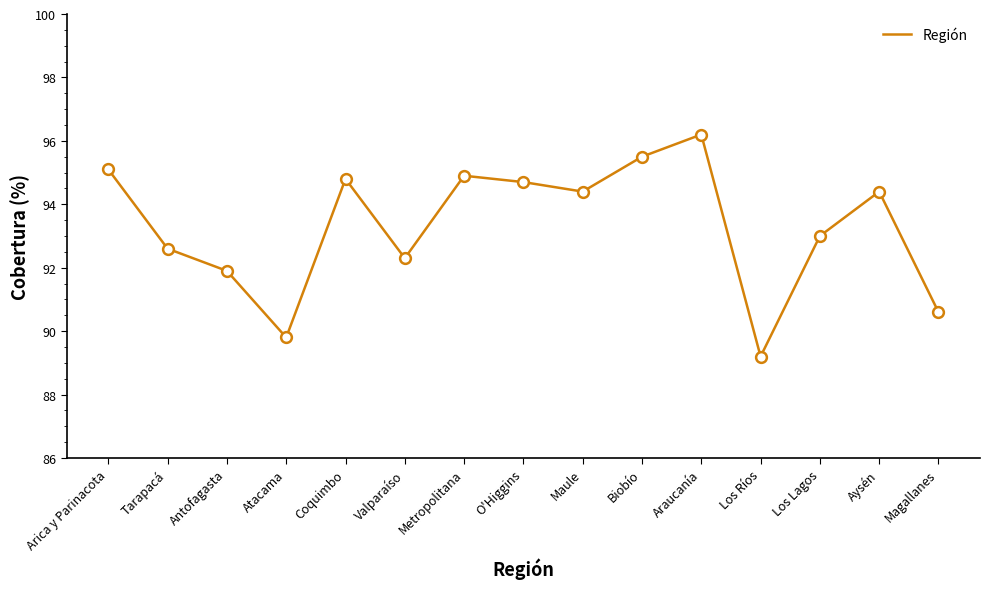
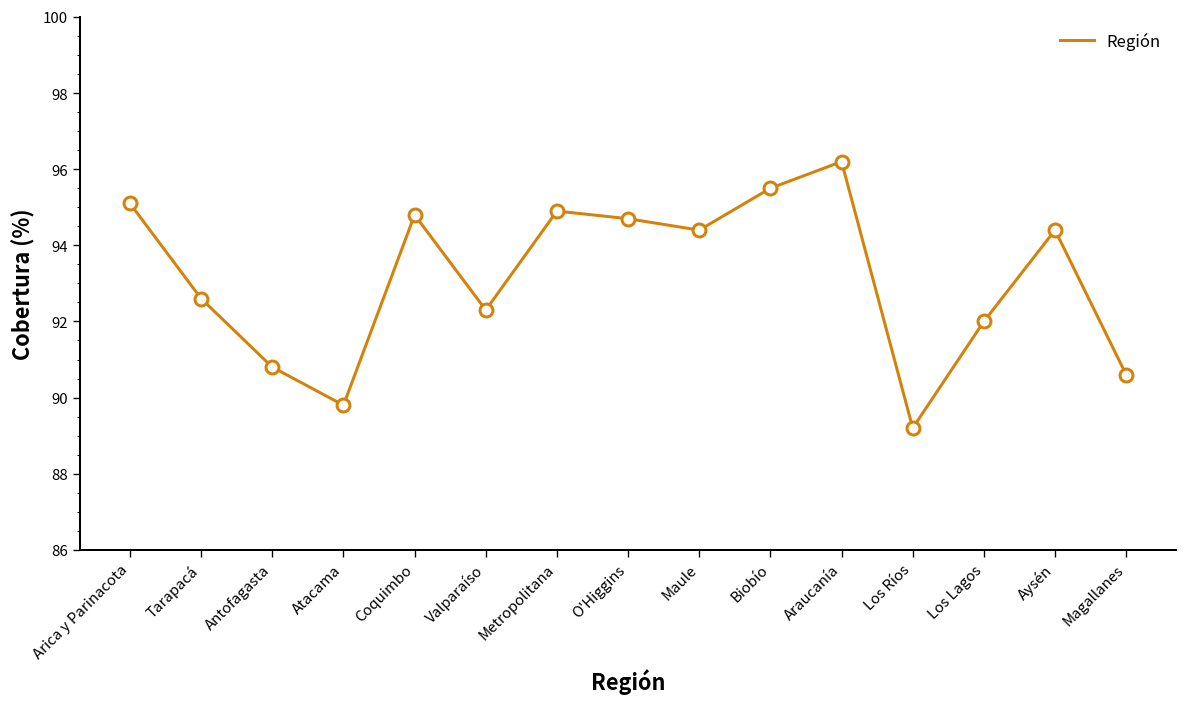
  {
    "Arica y Parinacota": 95.1,
    "Tarapacá": 92.6,
-   "Antofagasta": 91.9,
+   "Antofagasta": 90.8,
    "Atacama": 89.8,
    "Coquimbo": 94.8,
    "Valparaíso": 92.3,
    "Metropolitana": 94.9,
    "O'Higgins": 94.7,
    "Maule": 94.4,
    "Biobío": 95.5,
    "Araucanía": 96.2,
    "Los Ríos": 89.2,
-   "Los Lagos": 93,
+   "Los Lagos": 92,
    "Aysén": 94.4,
    "Magallanes": 90.6
  }
